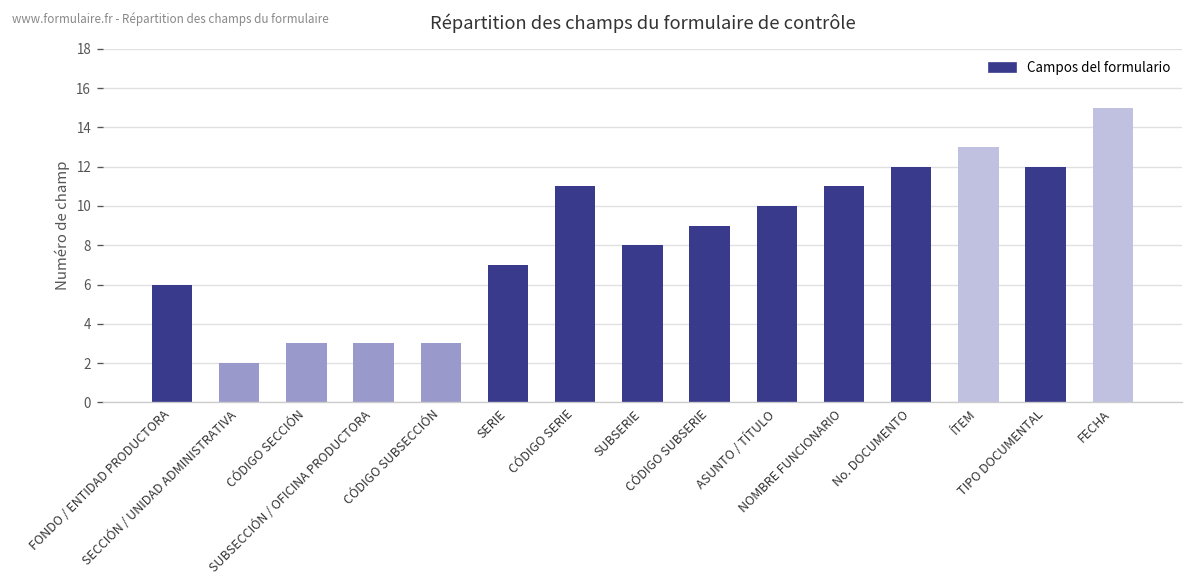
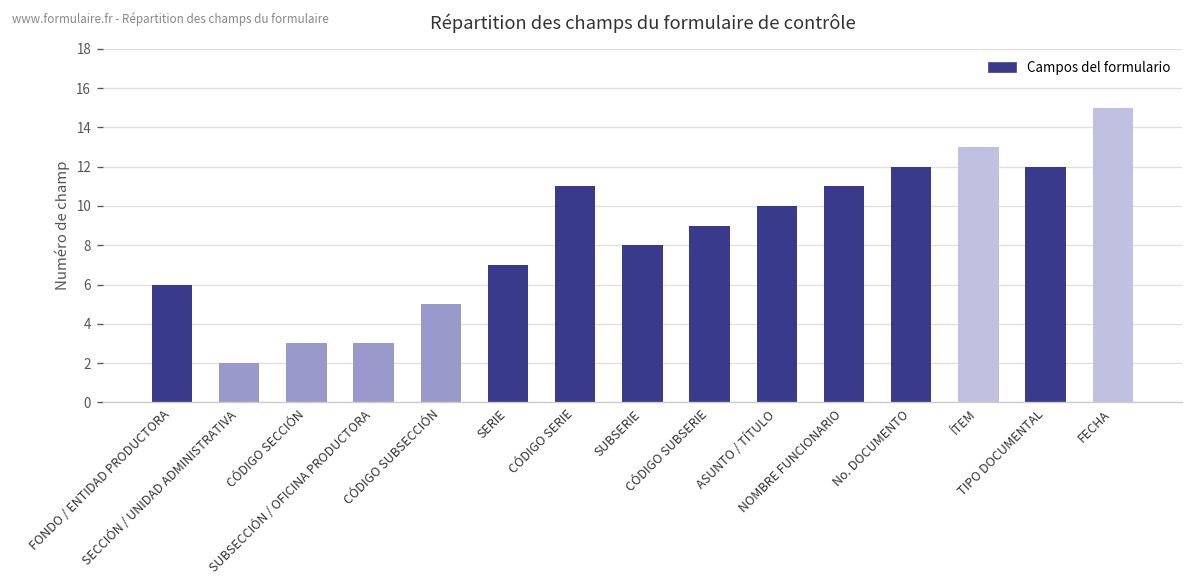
  {
    "FONDO / ENTIDAD PRODUCTORA": 6,
    "SECCIÓN / UNIDAD ADMINISTRATIVA": 2,
    "CÓDIGO SECCIÓN": 3,
    "SUBSECCIÓN / OFICINA PRODUCTORA": 3,
-   "CÓDIGO SUBSECCIÓN": 3,
+   "CÓDIGO SUBSECCIÓN": 5,
    "SERIE": 7,
    "CÓDIGO SERIE": 11,
    "SUBSERIE": 8,
    "CÓDIGO SUBSERIE": 9,
    "ASUNTO / TÍTULO": 10,
    "NOMBRE FUNCIONARIO": 11,
    "No. DOCUMENTO": 12,
    "ÍTEM": 13,
    "TIPO DOCUMENTAL": 12,
    "FECHA": 15
  }
